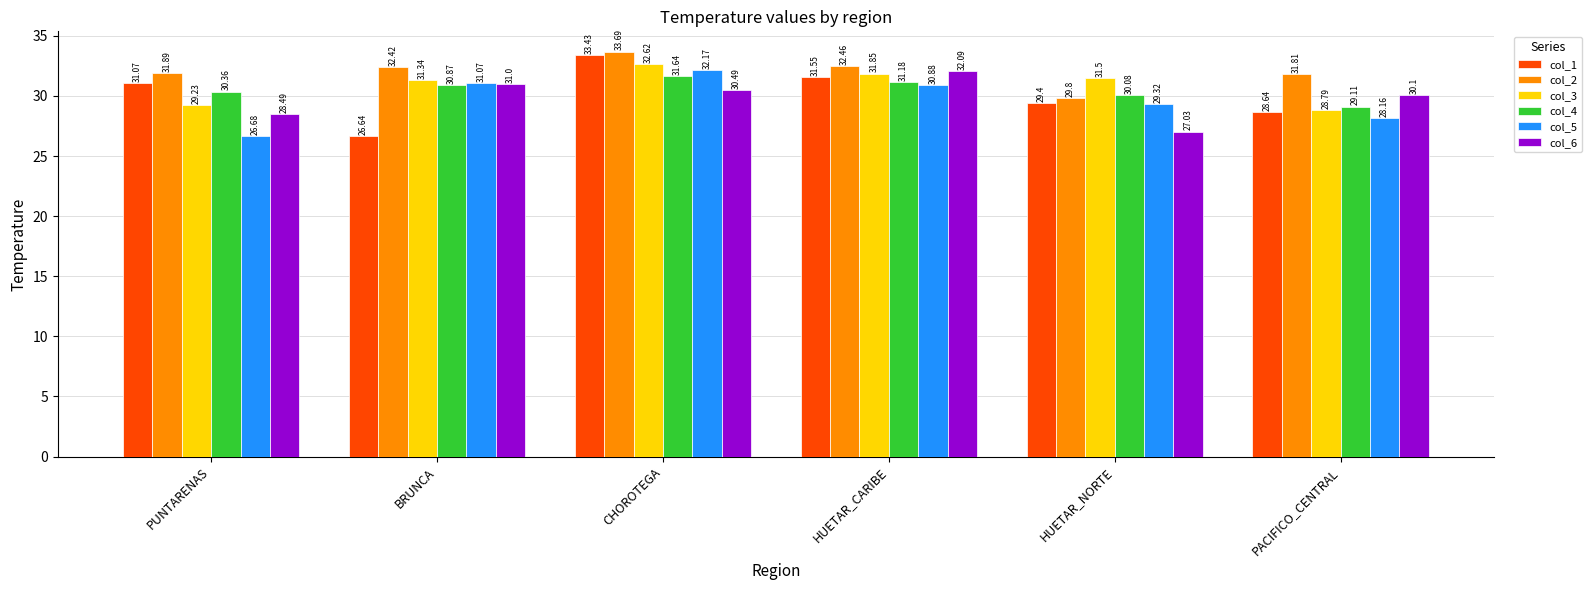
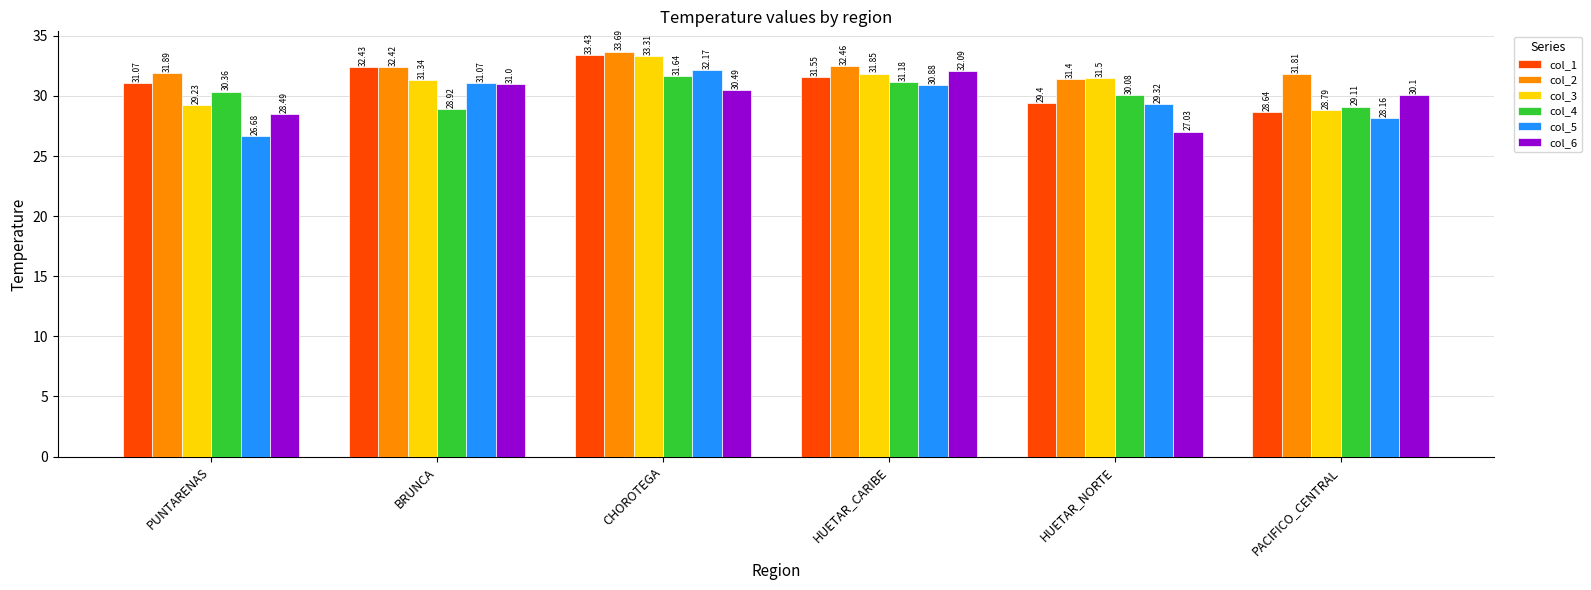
  {
    "col_1": {
      "PUNTARENAS": 31.07,
-     "BRUNCA": 26.64,
+     "BRUNCA": 32.43,
      "CHOROTEGA": 33.43,
      "HUETAR_CARIBE": 31.55,
      "HUETAR_NORTE": 29.4,
      "PACIFICO_CENTRAL": 28.64
    },
    "col_2": {
      "PUNTARENAS": 31.89,
      "BRUNCA": 32.42,
      "CHOROTEGA": 33.69,
      "HUETAR_CARIBE": 32.46,
-     "HUETAR_NORTE": 29.8,
+     "HUETAR_NORTE": 31.4,
      "PACIFICO_CENTRAL": 31.81
    },
    "col_3": {
      "PUNTARENAS": 29.23,
      "BRUNCA": 31.34,
-     "CHOROTEGA": 32.62,
+     "CHOROTEGA": 33.31,
      "HUETAR_CARIBE": 31.85,
      "HUETAR_NORTE": 31.5,
      "PACIFICO_CENTRAL": 28.79
    },
    "col_4": {
      "PUNTARENAS": 30.36,
-     "BRUNCA": 30.87,
+     "BRUNCA": 28.92,
      "CHOROTEGA": 31.64,
      "HUETAR_CARIBE": 31.18,
      "HUETAR_NORTE": 30.08,
      "PACIFICO_CENTRAL": 29.11
    },
    "col_5": {
      "PUNTARENAS": 26.68,
      "BRUNCA": 31.07,
      "CHOROTEGA": 32.17,
      "HUETAR_CARIBE": 30.88,
      "HUETAR_NORTE": 29.32,
      "PACIFICO_CENTRAL": 28.16
    },
    "col_6": {
      "PUNTARENAS": 28.49,
      "BRUNCA": 31.0,
      "CHOROTEGA": 30.49,
      "HUETAR_CARIBE": 32.09,
      "HUETAR_NORTE": 27.03,
      "PACIFICO_CENTRAL": 30.1
    }
  }
